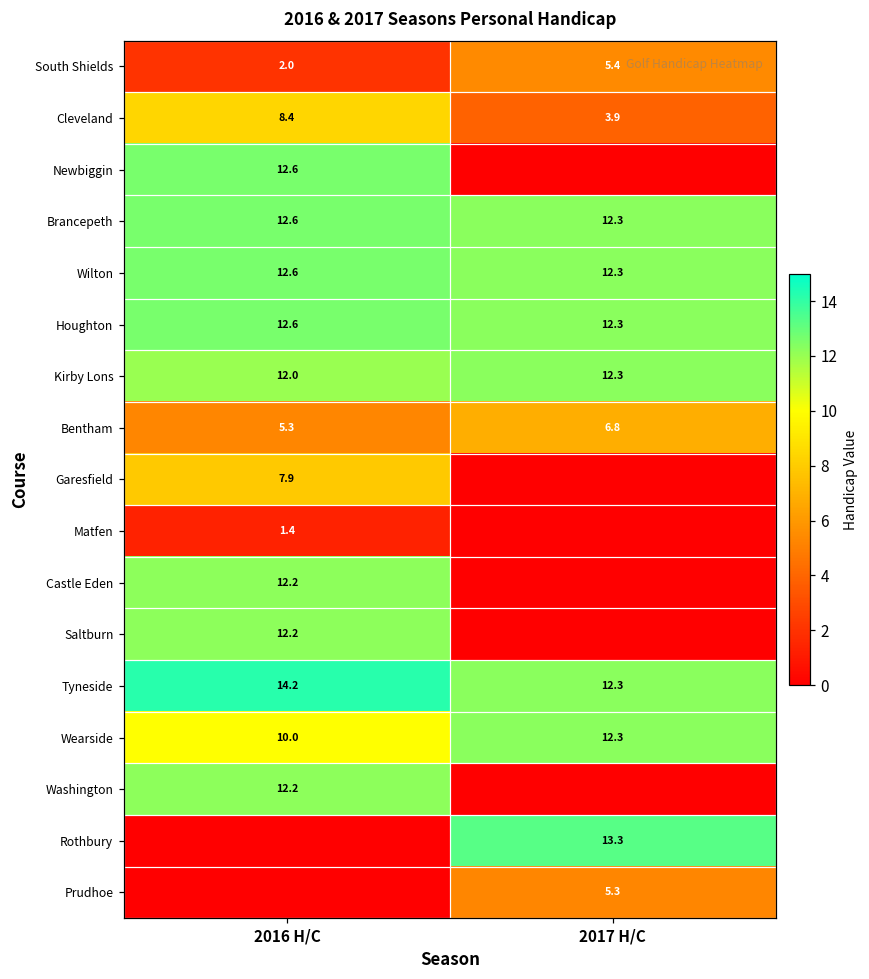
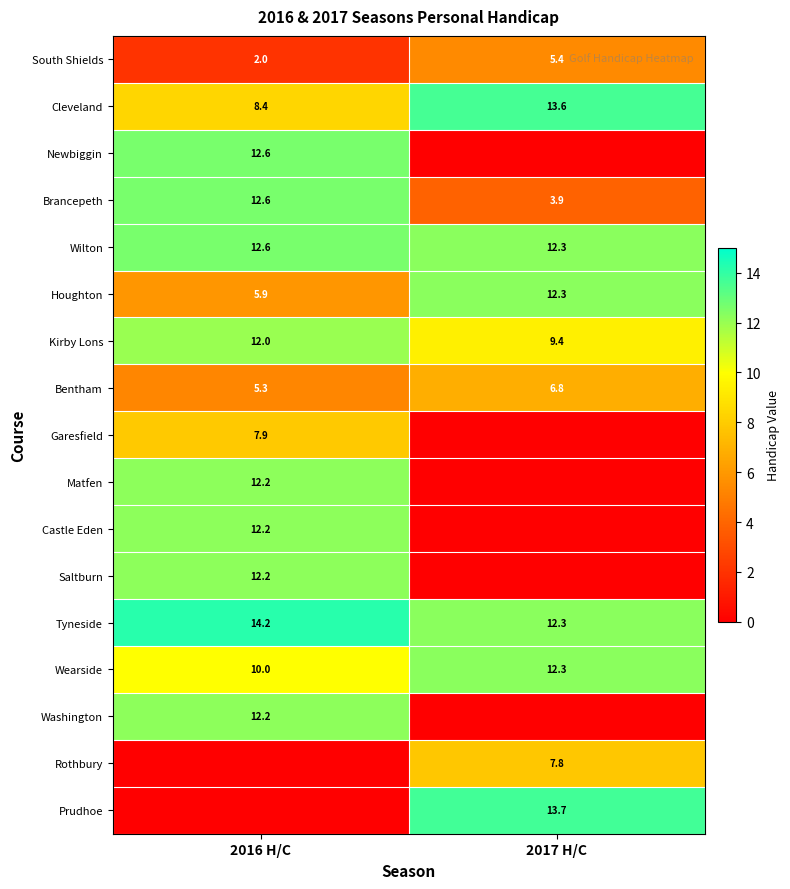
  {
    "South Shields": {
      "2016 H/C": 2.0
    },
    "Cleveland": {
      "2016 H/C": 8.4,
-     "2017 H/C": 3.9
+     "2017 H/C": 13.6
    },
    "Newbiggin": {
      "2016 H/C": 12.6
    },
    "Brancepeth": {
      "2016 H/C": 12.6,
-     "2017 H/C": 12.3
+     "2017 H/C": 3.9
    },
    "Wilton": {
      "2016 H/C": 12.6,
      "2017 H/C": 12.3
    },
    "Houghton": {
-     "2016 H/C": 12.6,
+     "2016 H/C": 5.9,
      "2017 H/C": 12.3
    },
    "Kirby Lons": {
      "2016 H/C": 12.0,
-     "2017 H/C": 12.3
+     "2017 H/C": 9.4
    },
    "Bentham": {
      "2016 H/C": 5.3,
      "2017 H/C": 6.8
    },
    "Garesfield": {
      "2016 H/C": 7.9
    },
    "Matfen": {
-     "2016 H/C": 1.4
+     "2016 H/C": 12.2
    },
    "Castle Eden": {
      "2016 H/C": 12.2
    },
    "Saltburn": {
      "2016 H/C": 12.2
    },
    "Tyneside": {
      "2016 H/C": 14.2,
      "2017 H/C": 12.3
    },
    "Wearside": {
      "2016 H/C": 10.0,
      "2017 H/C": 12.3
    },
    "Washington": {
      "2016 H/C": 12.2
    },
    "Rothbury": {
-     "2017 H/C": 13.3
+     "2017 H/C": 7.8
    },
    "Prudhoe": {
-     "2017 H/C": 5.3
+     "2017 H/C": 13.7
    }
  }
